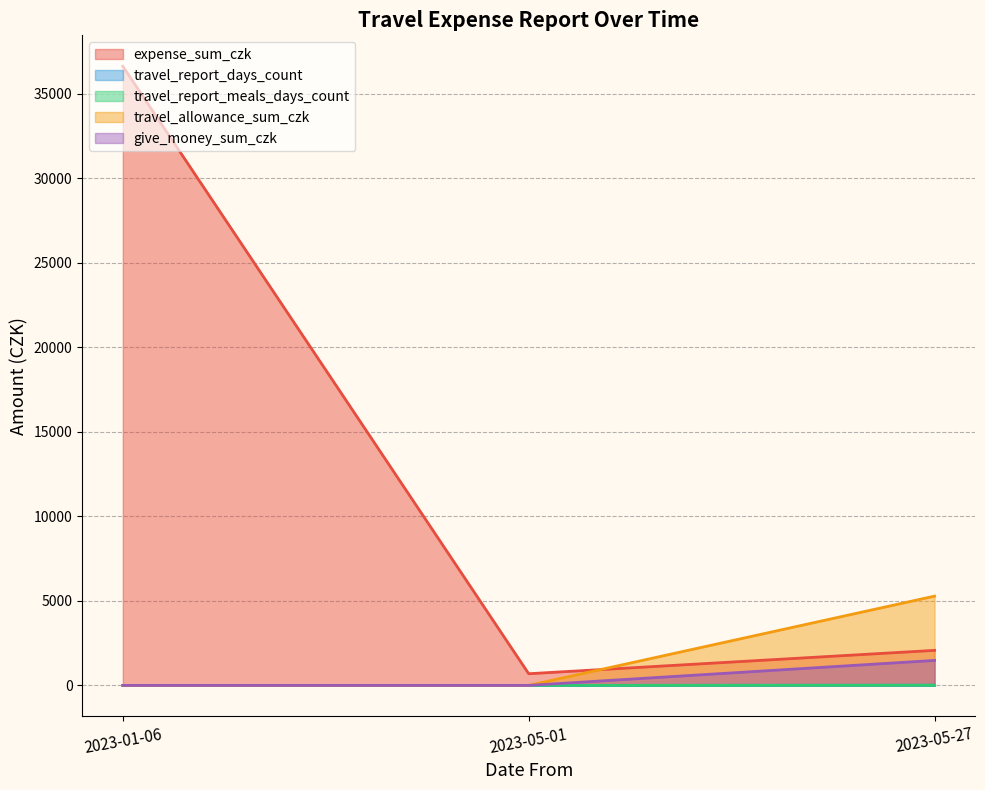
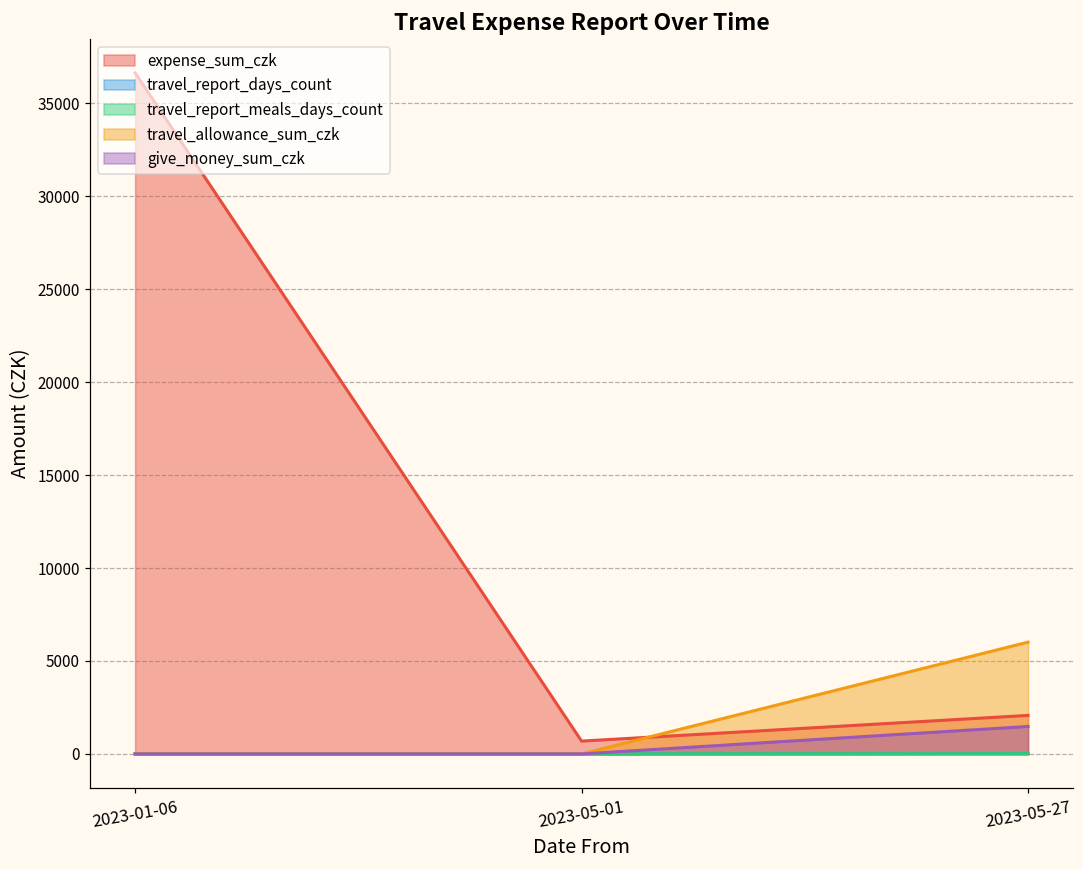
  {
    "expense_sum_czk": {
      "2023-05-01": 700,
      "2023-05-27": 2100
    },
    "travel_report_meals_days_count": {
      "2023-05-27": 0
    },
    "travel_allowance_sum_czk": {
-     "2023-05-27": 5300
+     "2023-05-27": 6000
    },
    "give_money_sum_czk": {
      "2023-05-27": 1500
    }
  }
